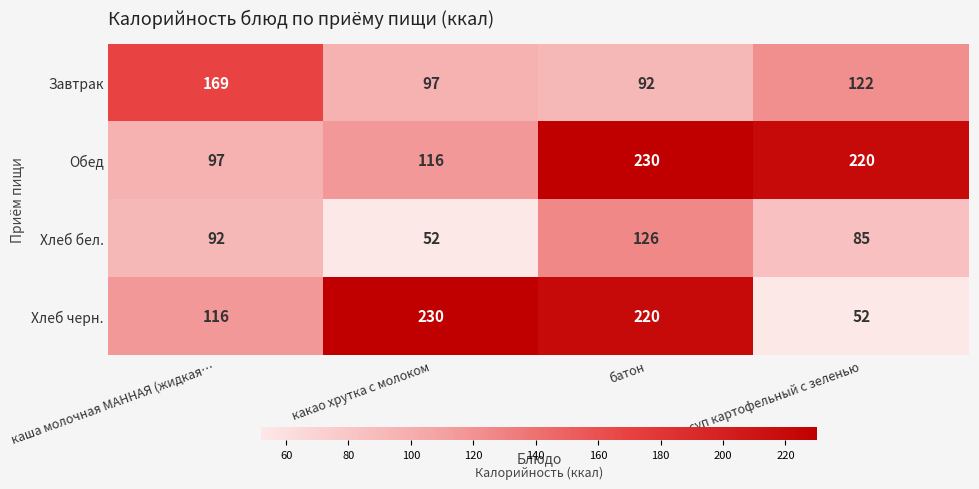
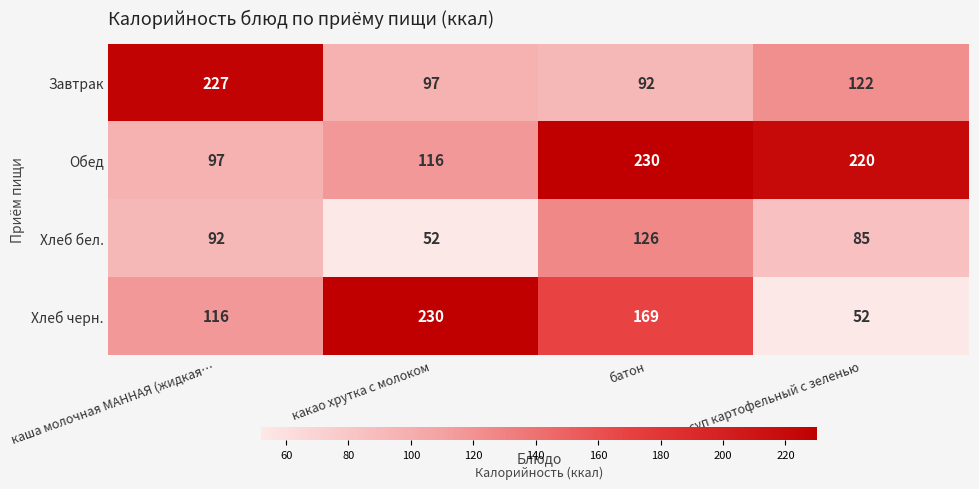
  {
    "Завтрак": {
-     "каша молочная МАННАЯ (жидкая…": 169,
+     "каша молочная МАННАЯ (жидкая…": 227,
      "какао хрутка с молоком": 97,
      "батон": 92,
      "суп картофельный с зеленью": 122
    },
    "Обед": {
      "каша молочная МАННАЯ (жидкая…": 97,
      "какао хрутка с молоком": 116,
      "батон": 230,
      "суп картофельный с зеленью": 220
    },
    "Хлеб бел.": {
      "каша молочная МАННАЯ (жидкая…": 92,
      "какао хрутка с молоком": 52,
      "батон": 126,
      "суп картофельный с зеленью": 85
    },
    "Хлеб черн.": {
      "каша молочная МАННАЯ (жидкая…": 116,
      "какао хрутка с молоком": 230,
-     "батон": 220,
+     "батон": 169,
      "суп картофельный с зеленью": 52
    }
  }
